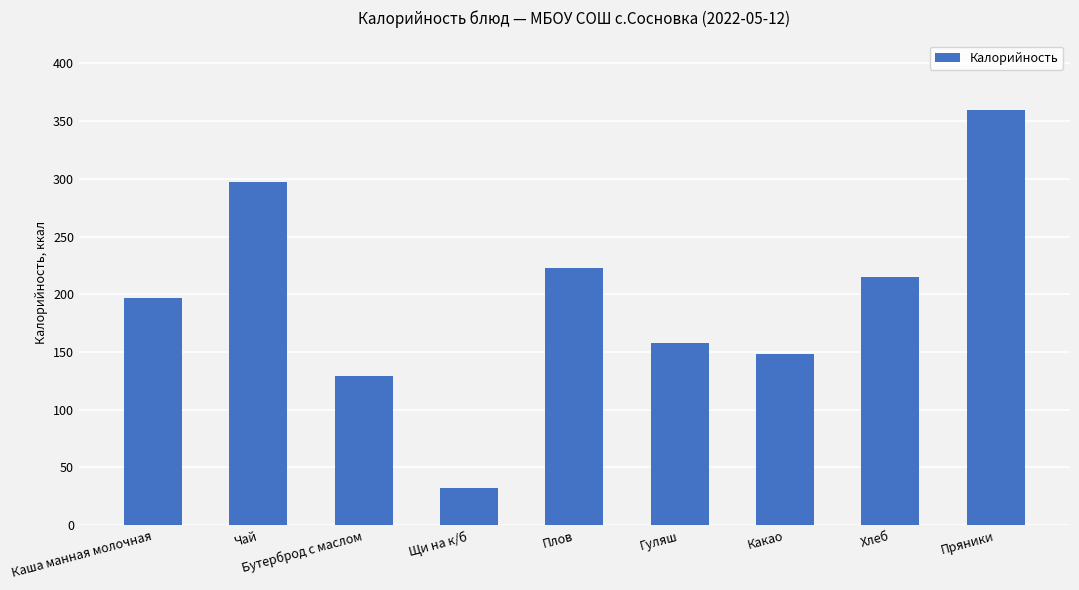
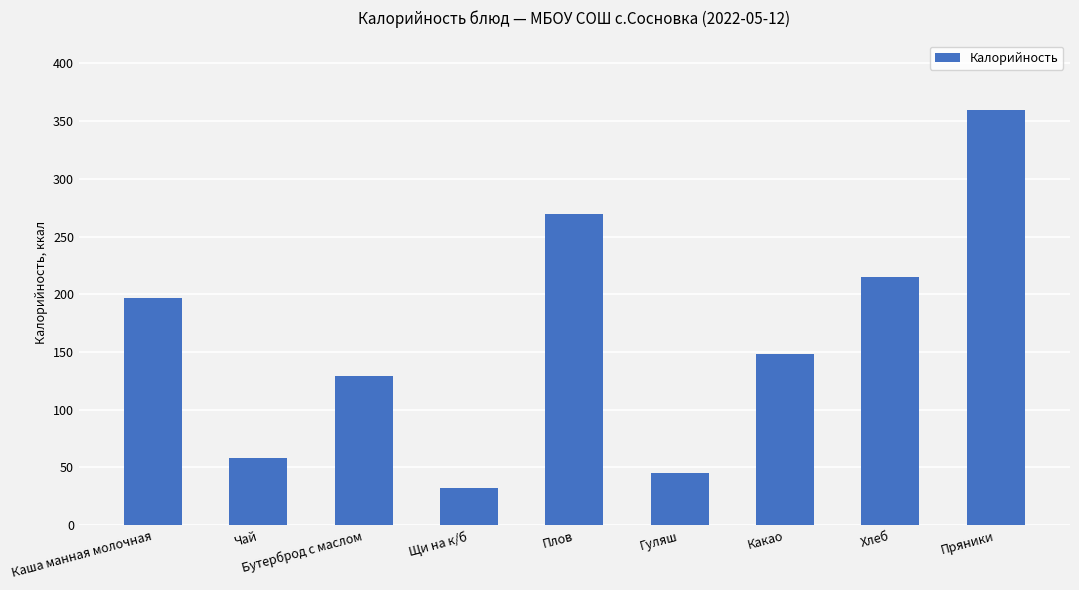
  {
    "Каша манная молочная": 197,
-   "Чай": 297,
+   "Чай": 58,
    "Бутерброд с маслом": 129,
    "Щи на к/б": 32,
-   "Плов": 223,
-   "Гуляш": 158,
+   "Плов": 270,
+   "Гуляш": 45,
    "Какао": 148,
    "Хлеб": 215,
    "Пряники": 360
  }
